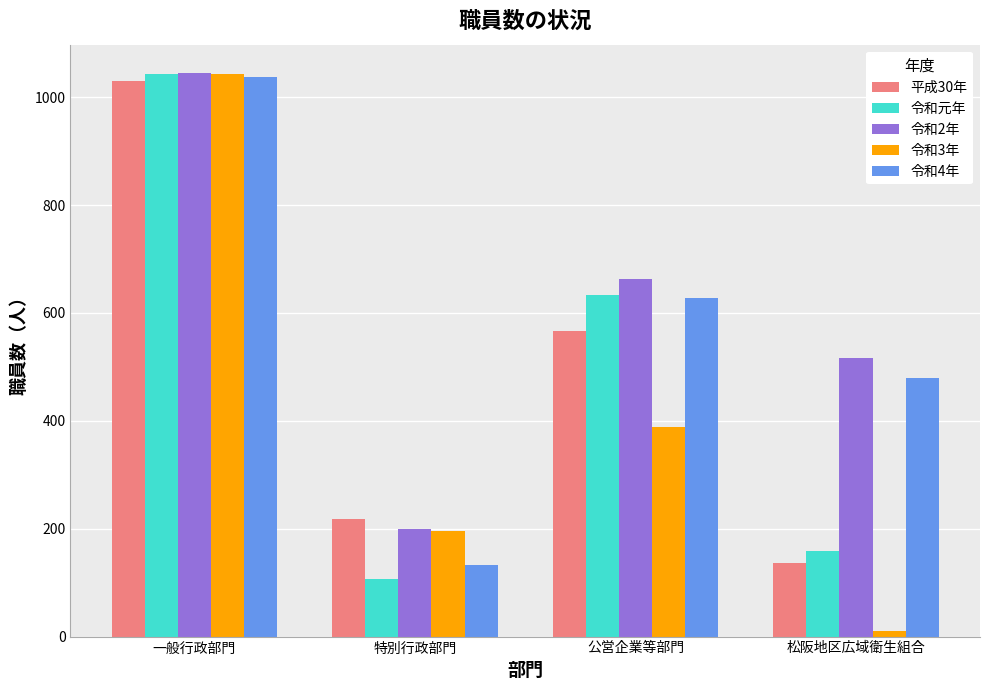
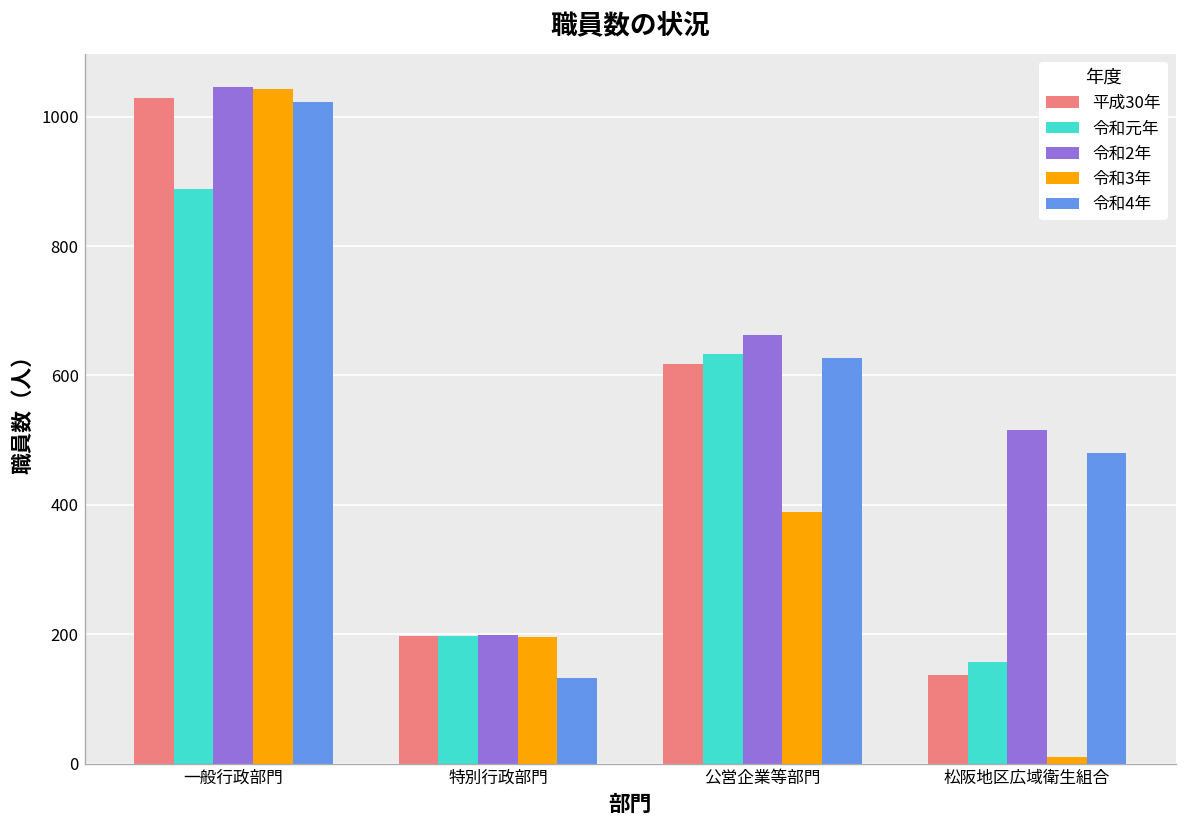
  {
    "平成30年": {
      "一般行政部門": 1030,
-     "特別行政部門": 220,
-     "公営企業等部門": 570,
+     "特別行政部門": 200,
+     "公営企業等部門": 620,
      "松阪地区広域衛生組合": 140
    },
    "令和元年": {
-     "一般行政部門": 1040,
-     "特別行政部門": 110,
+     "一般行政部門": 890,
+     "特別行政部門": 200,
      "公営企業等部門": 630,
      "松阪地区広域衛生組合": 160
    },
    "令和2年": {
      "一般行政部門": 1050,
      "特別行政部門": 200,
      "公営企業等部門": 660,
      "松阪地区広域衛生組合": 520
    },
    "令和3年": {
      "一般行政部門": 1040,
      "特別行政部門": 200,
      "公営企業等部門": 390,
      "松阪地区広域衛生組合": 10
    },
    "令和4年": {
-     "一般行政部門": 1040,
+     "一般行政部門": 1020,
      "特別行政部門": 130,
      "公営企業等部門": 630,
      "松阪地区広域衛生組合": 480
    }
  }
